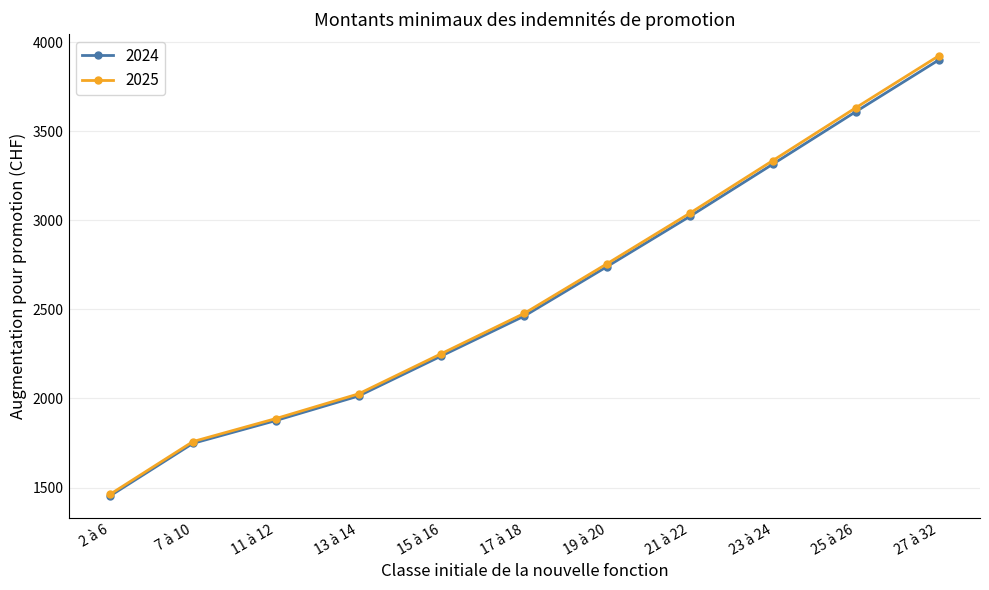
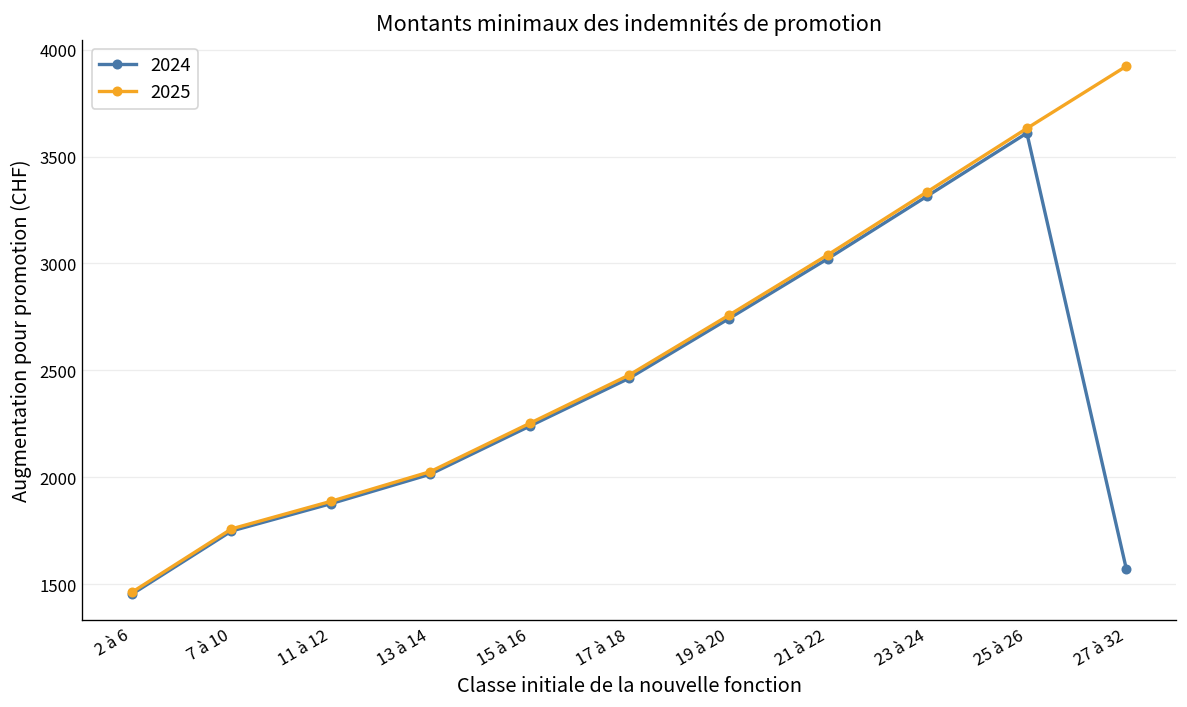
  {
    "2024": {
      "17 à 18": 2460,
      "19 à 20": 2740,
      "21 à 22": 3020,
      "23 à 24": 3320,
      "25 à 26": 3610,
-     "27 à 32": 3900
+     "27 à 32": 1570
    },
    "2025": {
      "17 à 18": 2480,
      "19 à 20": 2760,
      "21 à 22": 3040,
      "23 à 24": 3340,
      "25 à 26": 3630,
      "27 à 32": 3920
    }
  }
